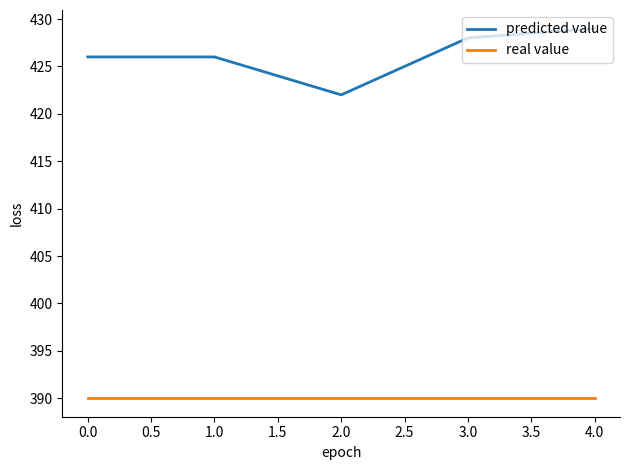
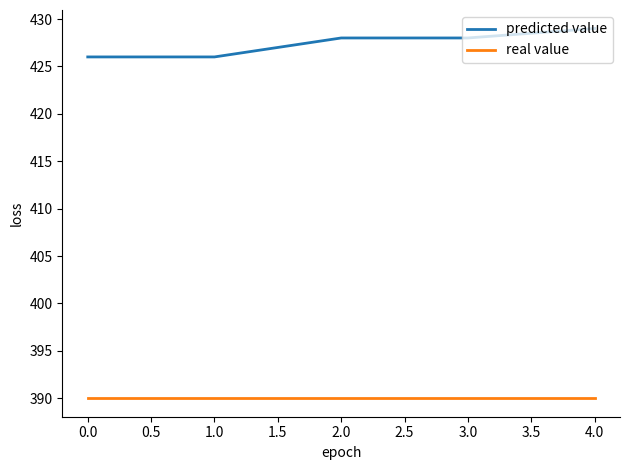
  {
    "predicted value": {
      "0.0": 426,
      "1.0": 426,
-     "2.0": 422
+     "2.0": 428
    },
    "real value": {
      "0.0": 390,
      "1.0": 390,
      "2.0": 390,
      "3.0": 390,
      "4.0": 390
    }
  }
